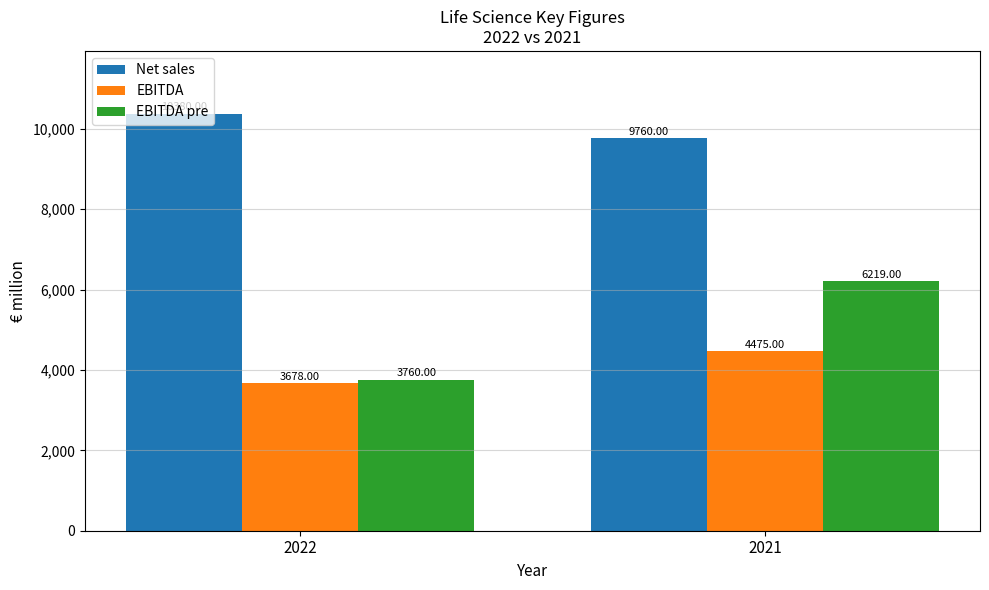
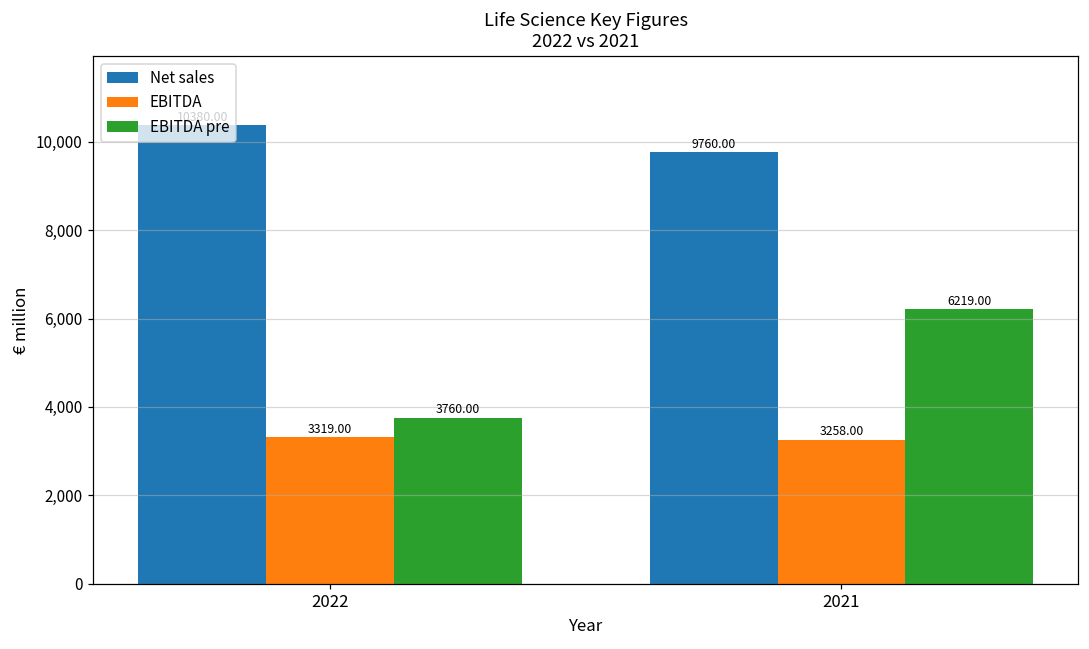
  {
    "Net sales": {
      "2021": 9760.00
    },
    "EBITDA": {
-     "2022": 3678.00,
-     "2021": 4475.00
+     "2022": 3319.00,
+     "2021": 3258.00
    },
    "EBITDA pre": {
      "2022": 3760.00,
      "2021": 6219.00
    }
  }
